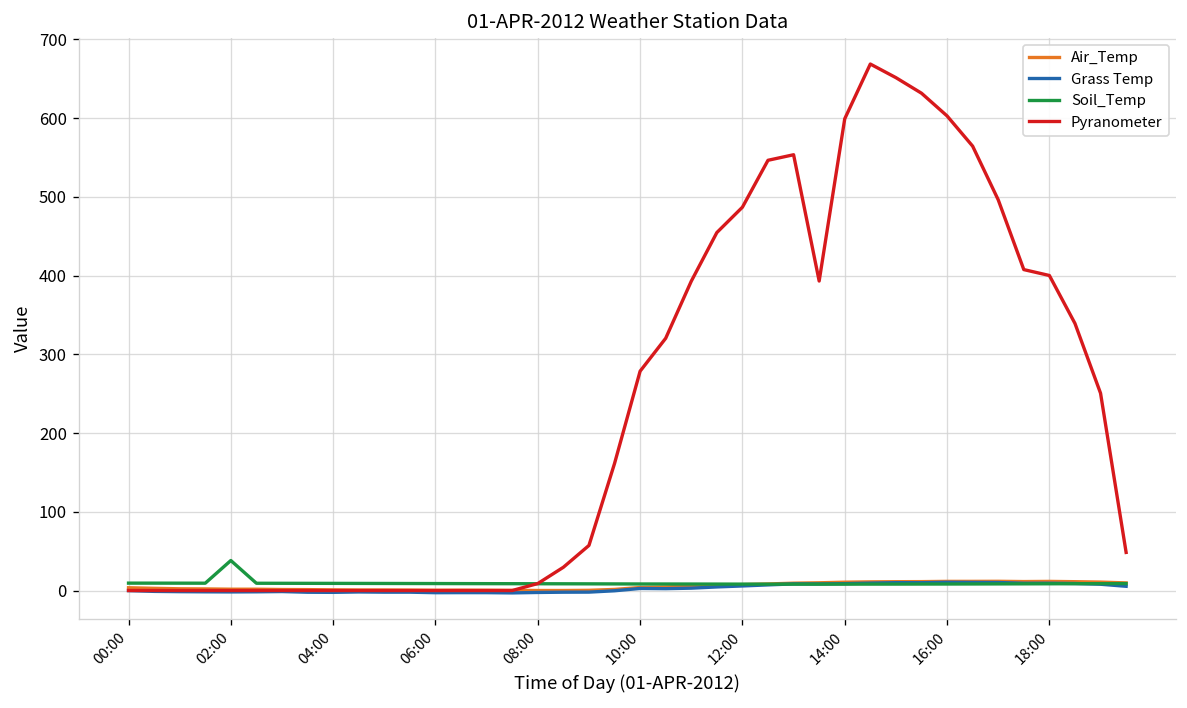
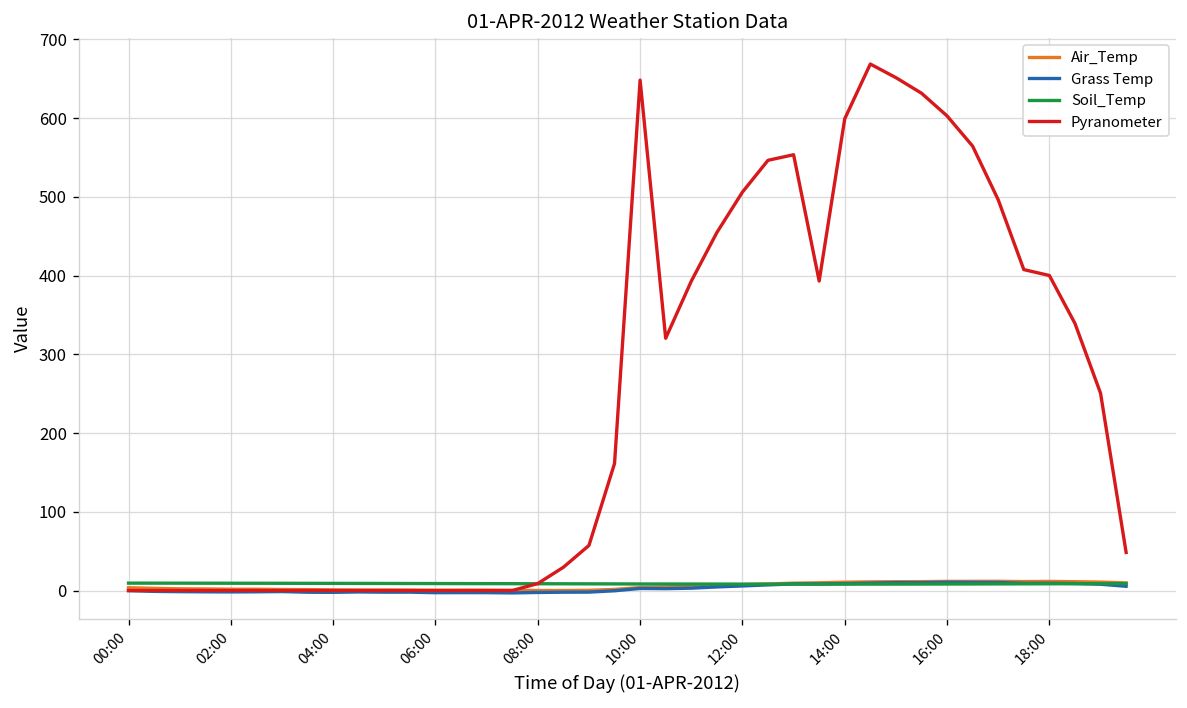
  {
    "Soil_Temp": {
      "00:00": 10,
-     "02:00": 40,
+     "02:00": 10,
      "04:00": 10,
      "06:00": 10,
      "10:00": 10
    },
    "Pyranometer": {
-     "10:00": 280,
-     "12:00": 490,
+     "10:00": 650,
+     "12:00": 510,
      "14:00": 600,
      "16:00": 600,
      "18:00": 400
    }
  }
